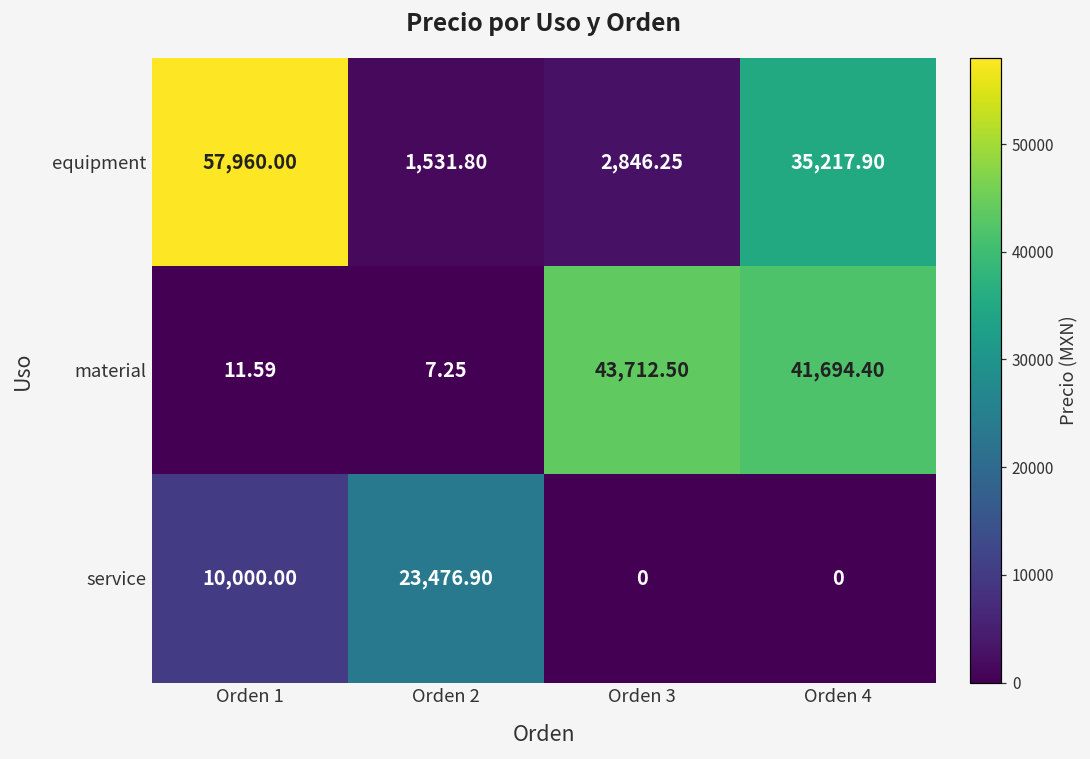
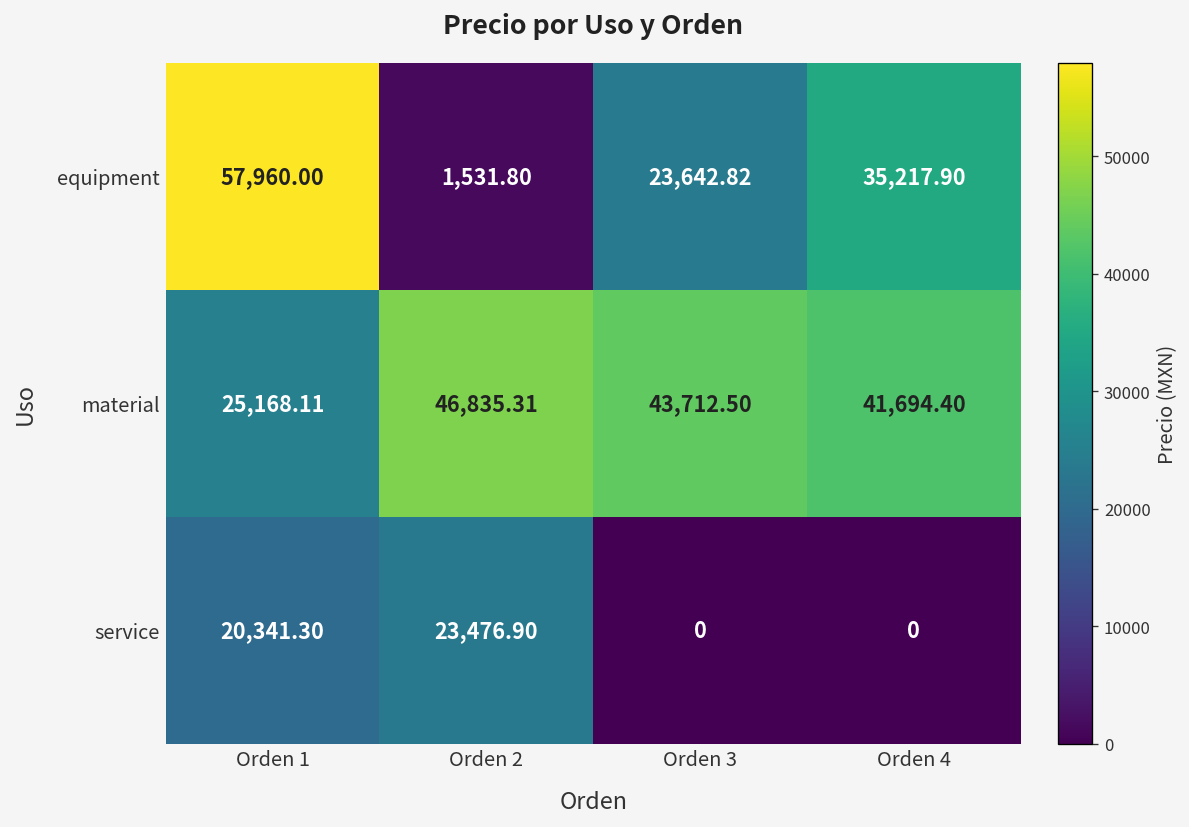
  {
    "equipment": {
      "Orden 1": "57,960.00",
      "Orden 2": "1,531.80",
-     "Orden 3": "2,846.25",
+     "Orden 3": "23,642.82",
      "Orden 4": "35,217.90"
    },
    "material": {
-     "Orden 1": "11.59",
-     "Orden 2": "7.25",
+     "Orden 1": "25,168.11",
+     "Orden 2": "46,835.31",
      "Orden 3": "43,712.50",
      "Orden 4": "41,694.40"
    },
    "service": {
-     "Orden 1": "10,000.00",
+     "Orden 1": "20,341.30",
      "Orden 2": "23,476.90",
      "Orden 3": "0",
      "Orden 4": "0"
    }
  }
